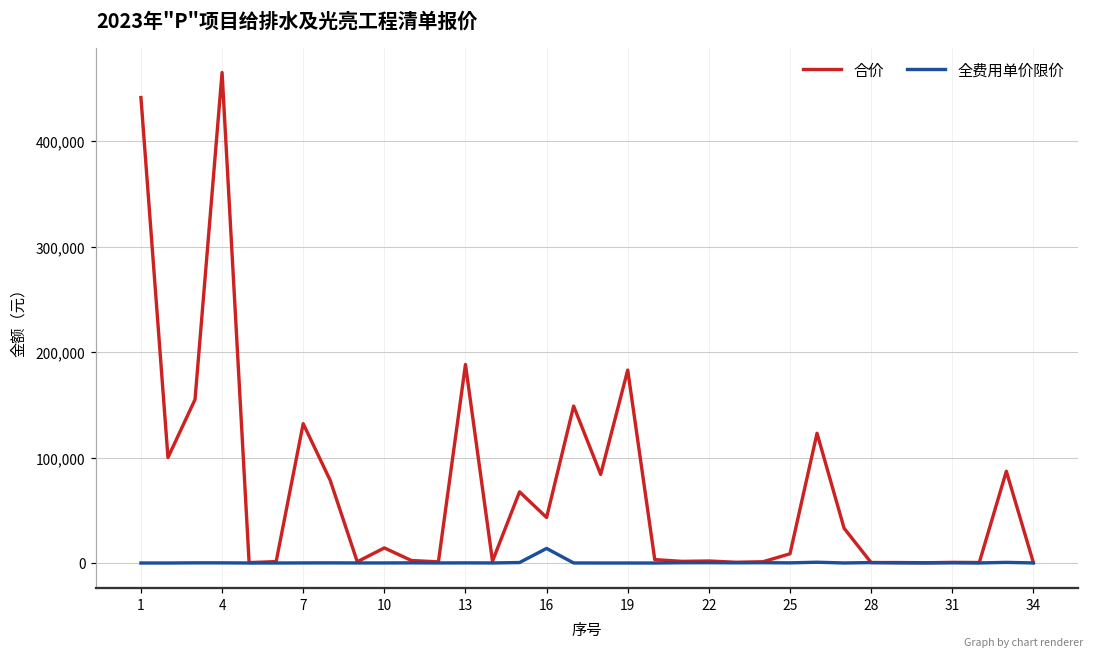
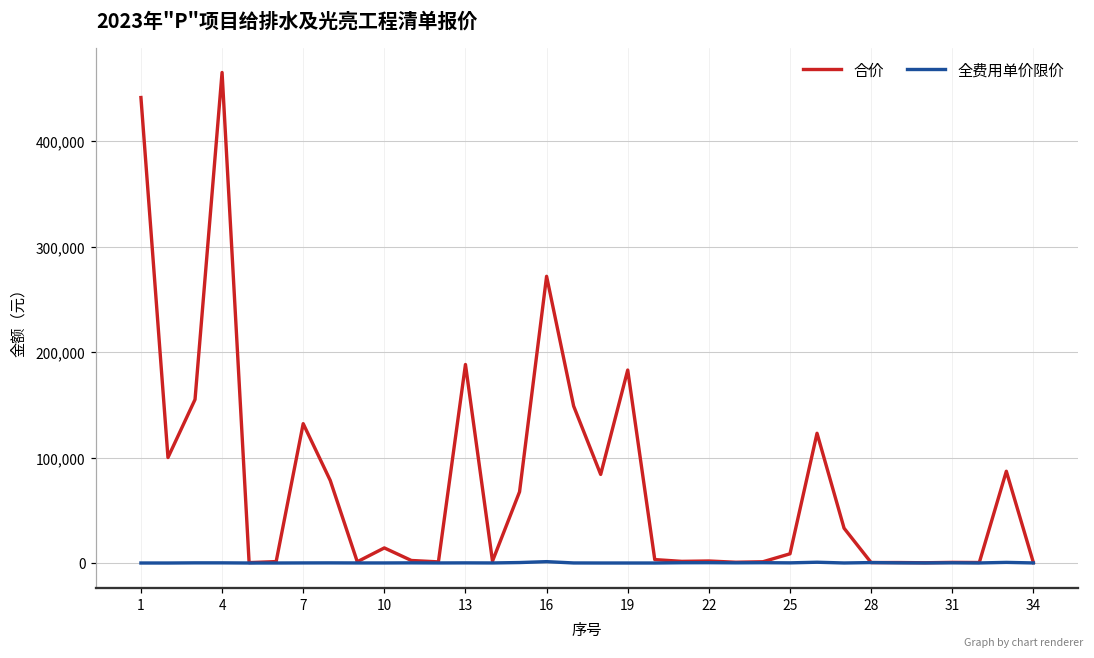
  {
    "合价": {
      "1": "440,000",
      "4": "470,000",
      "7": "130,000",
      "10": "10,000",
      "13": "190,000",
-     "16": "40,000",
+     "16": "270,000",
      "19": "180,000",
      "25": "10,000"
    },
    "全费用单价限价": {
      "1": "0",
      "4": "0",
      "7": "0",
      "10": "0",
      "13": "0",
-     "16": "10,000",
+     "16": "0",
      "19": "0",
      "25": "0"
    }
  }
